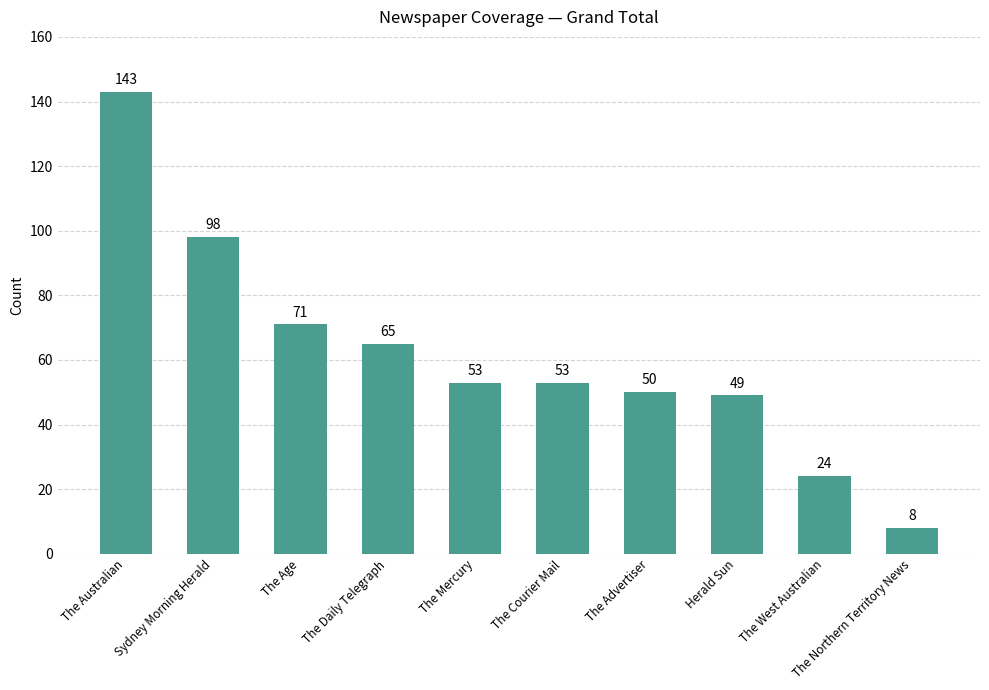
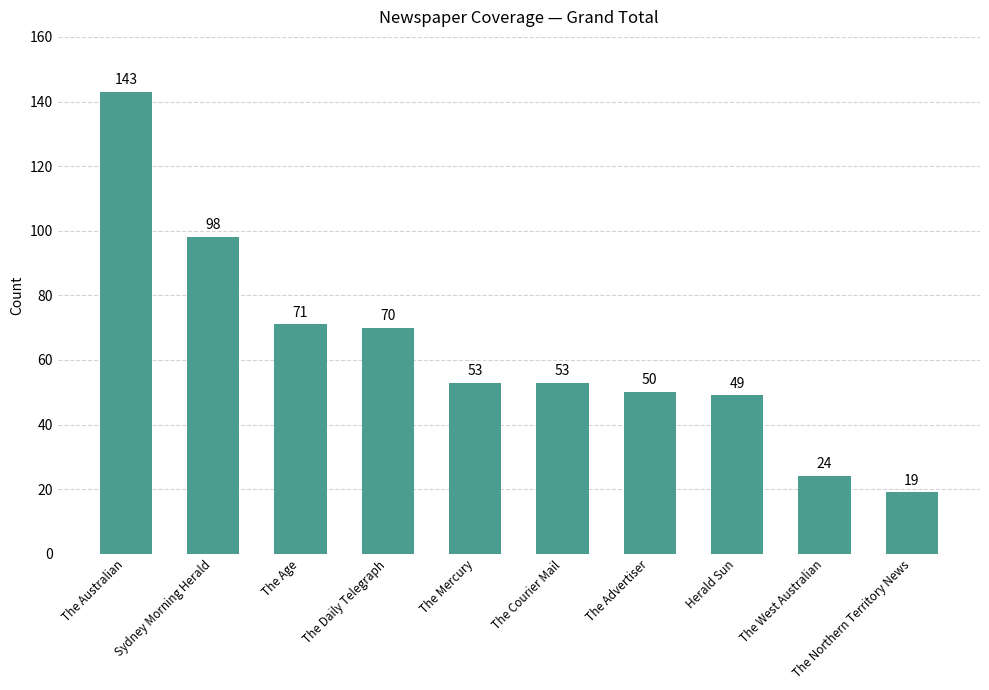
  {
    "The Australian": 143,
    "Sydney Morning Herald": 98,
    "The Age": 71,
-   "The Daily Telegraph": 65,
+   "The Daily Telegraph": 70,
    "The Mercury": 53,
    "The Courier Mail": 53,
    "The Advertiser": 50,
    "Herald Sun": 49,
    "The West Australian": 24,
-   "The Northern Territory News": 8
+   "The Northern Territory News": 19
  }
